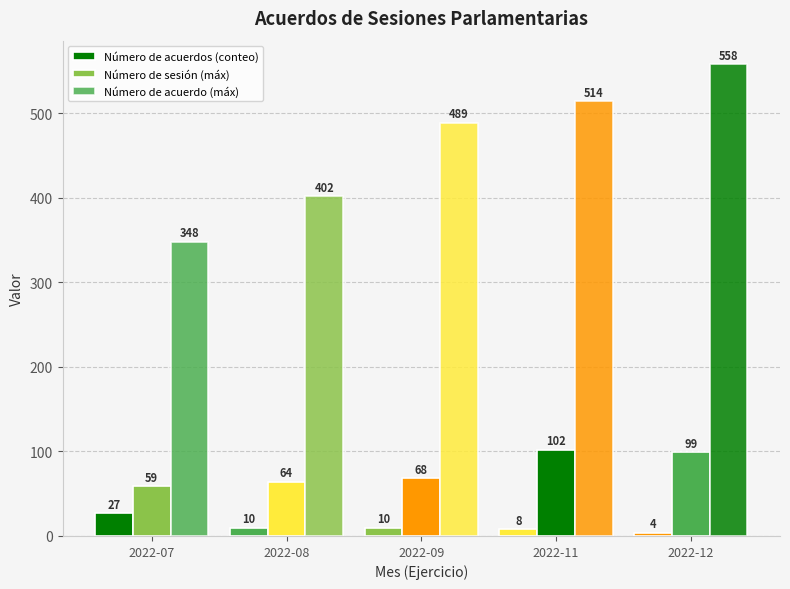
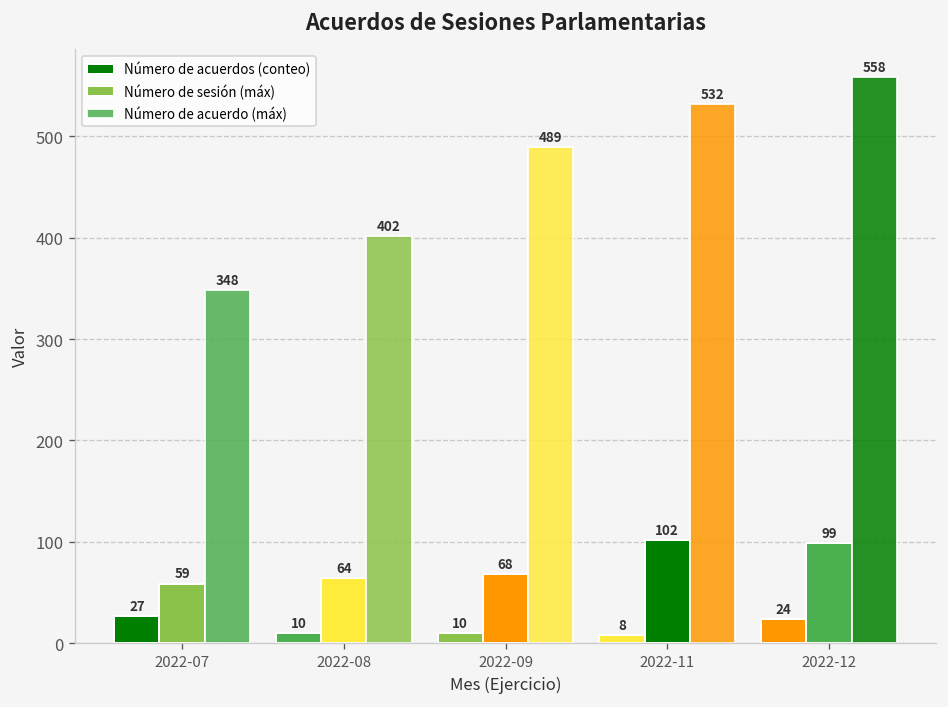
  {
    "Número de acuerdos (conteo)": {
      "2022-07": 27,
      "2022-08": 10,
      "2022-09": 10,
      "2022-11": 8,
-     "2022-12": 4
+     "2022-12": 24
    },
    "Número de sesión (máx)": {
      "2022-07": 59,
      "2022-08": 64,
      "2022-09": 68,
      "2022-11": 102,
      "2022-12": 99
    },
    "Número de acuerdo (máx)": {
      "2022-07": 348,
      "2022-08": 402,
      "2022-09": 489,
-     "2022-11": 514,
+     "2022-11": 532,
      "2022-12": 558
    }
  }
